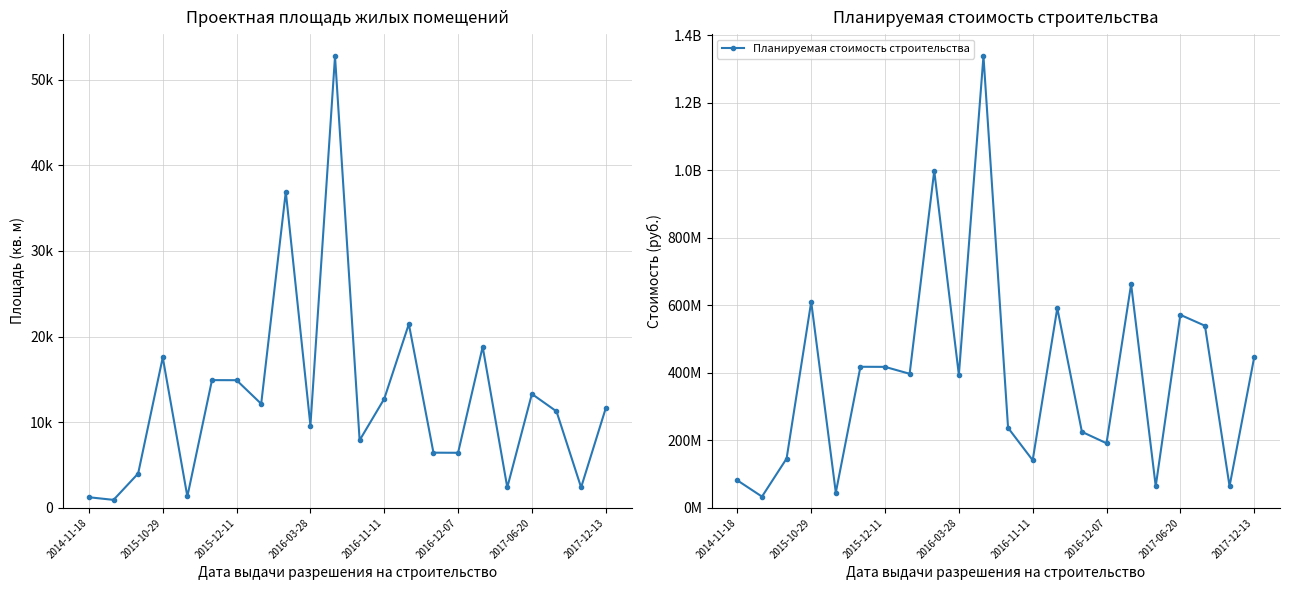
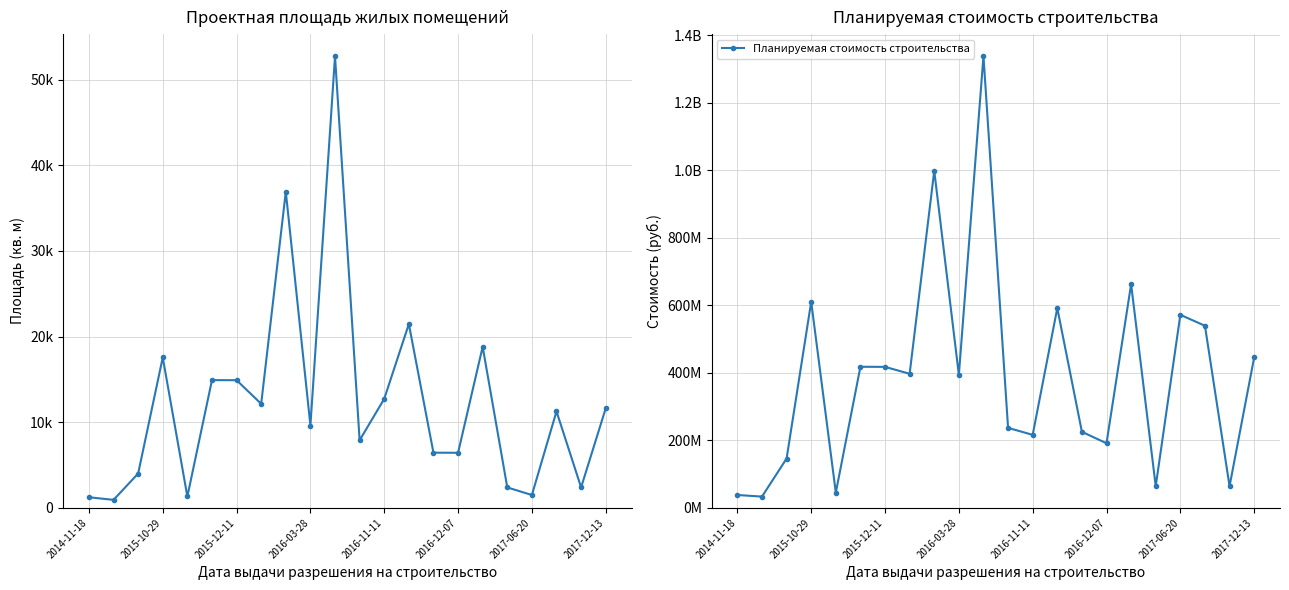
  {
    "Проектная площадь жилых помещений": {
      "2014-11-18": 1000,
      "2015-10-29": 18000,
      "2015-12-11": 15000,
      "2016-03-28": 10000,
      "2016-11-11": 13000,
      "2016-12-07": 6000,
-     "2017-06-20": 13000,
+     "2017-06-20": 1000,
      "2017-12-13": 12000
    },
    "Планируемая стоимость строительства": {
-     "2014-11-18": 80000000,
+     "2014-11-18": 40000000,
      "2015-10-29": 610000000,
      "2015-12-11": 420000000,
      "2016-03-28": 390000000,
-     "2016-11-11": 140000000,
+     "2016-11-11": 220000000,
      "2016-12-07": 190000000,
      "2017-06-20": 570000000,
      "2017-12-13": 450000000
    }
  }
